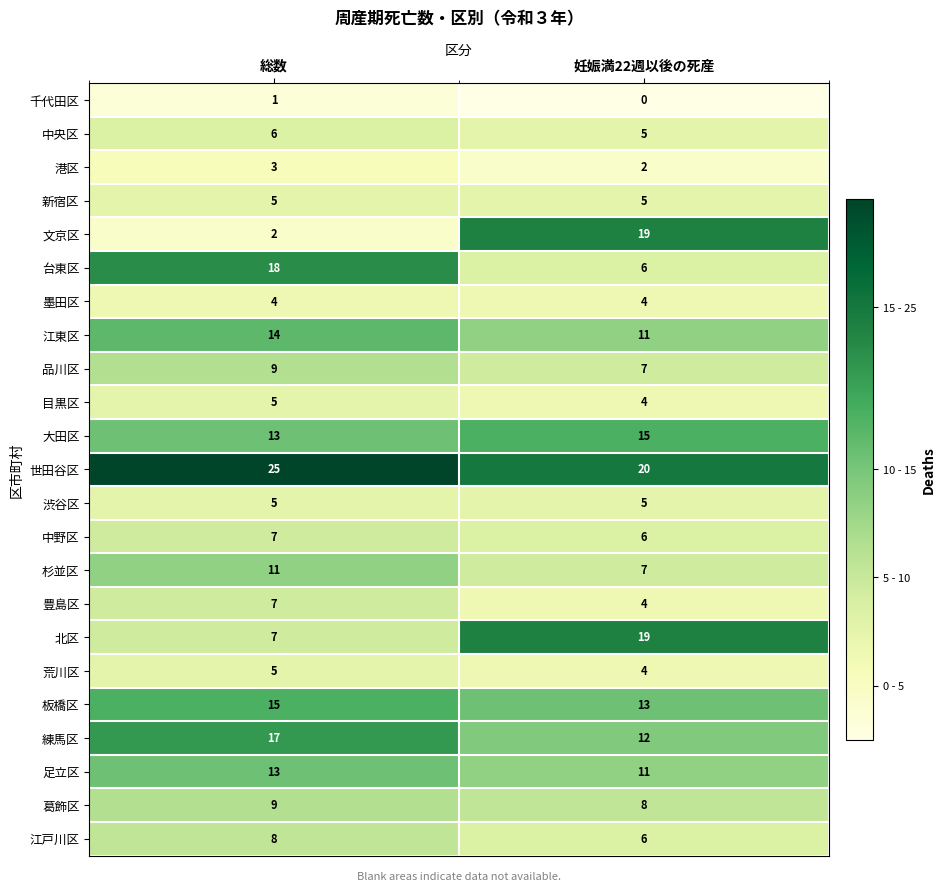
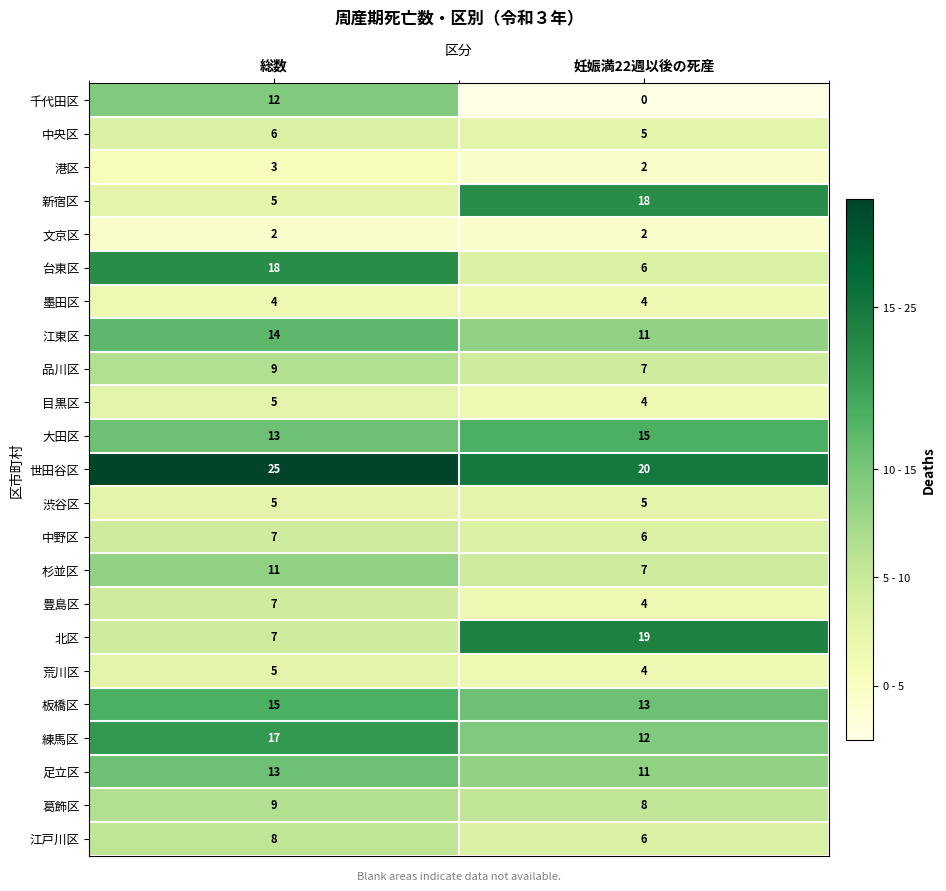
  {
    "千代田区": {
-     "総数": 1,
+     "総数": 12,
      "妊娠満22週以後の死産": 0
    },
    "中央区": {
      "総数": 6,
      "妊娠満22週以後の死産": 5
    },
    "港区": {
      "総数": 3,
      "妊娠満22週以後の死産": 2
    },
    "新宿区": {
      "総数": 5,
-     "妊娠満22週以後の死産": 5
+     "妊娠満22週以後の死産": 18
    },
    "文京区": {
      "総数": 2,
-     "妊娠満22週以後の死産": 19
+     "妊娠満22週以後の死産": 2
    },
    "台東区": {
      "総数": 18,
      "妊娠満22週以後の死産": 6
    },
    "墨田区": {
      "総数": 4,
      "妊娠満22週以後の死産": 4
    },
    "江東区": {
      "総数": 14,
      "妊娠満22週以後の死産": 11
    },
    "品川区": {
      "総数": 9,
      "妊娠満22週以後の死産": 7
    },
    "目黒区": {
      "総数": 5,
      "妊娠満22週以後の死産": 4
    },
    "大田区": {
      "総数": 13,
      "妊娠満22週以後の死産": 15
    },
    "世田谷区": {
      "総数": 25,
      "妊娠満22週以後の死産": 20
    },
    "渋谷区": {
      "総数": 5,
      "妊娠満22週以後の死産": 5
    },
    "中野区": {
      "総数": 7,
      "妊娠満22週以後の死産": 6
    },
    "杉並区": {
      "総数": 11,
      "妊娠満22週以後の死産": 7
    },
    "豊島区": {
      "総数": 7,
      "妊娠満22週以後の死産": 4
    },
    "北区": {
      "総数": 7,
      "妊娠満22週以後の死産": 19
    },
    "荒川区": {
      "総数": 5,
      "妊娠満22週以後の死産": 4
    },
    "板橋区": {
      "総数": 15,
      "妊娠満22週以後の死産": 13
    },
    "練馬区": {
      "総数": 17,
      "妊娠満22週以後の死産": 12
    },
    "足立区": {
      "総数": 13,
      "妊娠満22週以後の死産": 11
    },
    "葛飾区": {
      "総数": 9,
      "妊娠満22週以後の死産": 8
    },
    "江戸川区": {
      "総数": 8,
      "妊娠満22週以後の死産": 6
    }
  }
